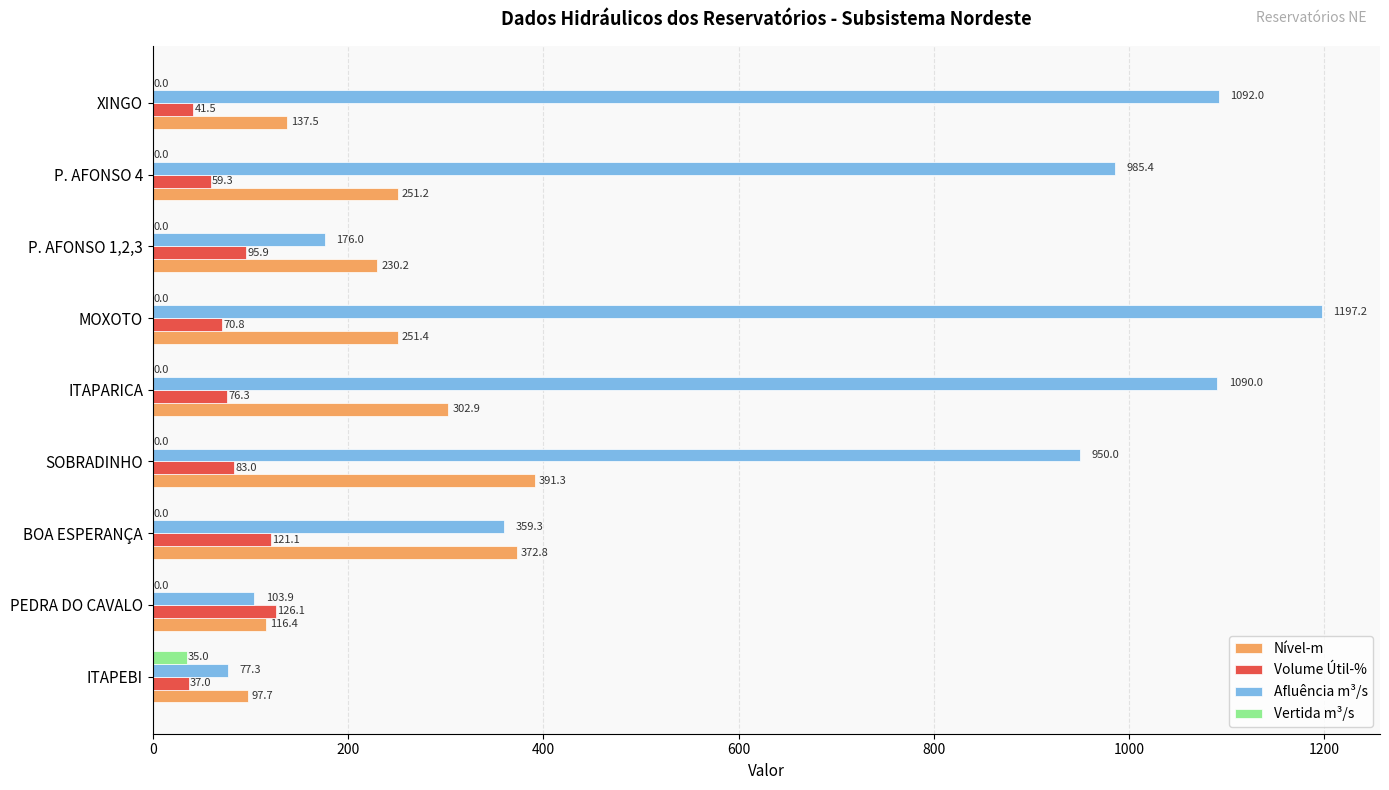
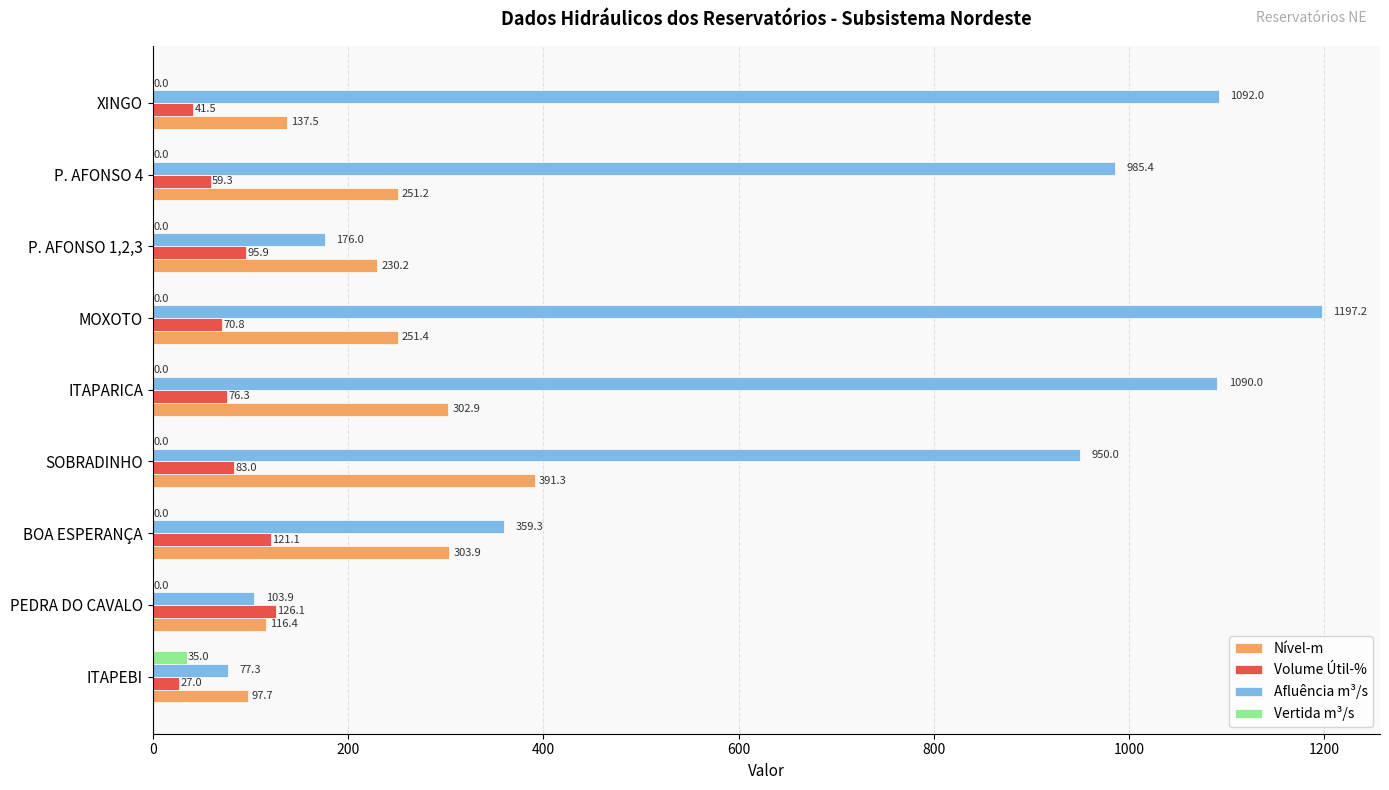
  {
    "Nível-m": {
      "XINGO": 137.5,
      "P. AFONSO 4": 251.2,
      "P. AFONSO 1,2,3": 230.2,
      "MOXOTO": 251.4,
      "ITAPARICA": 302.9,
      "SOBRADINHO": 391.3,
-     "BOA ESPERANÇA": 372.8,
+     "BOA ESPERANÇA": 303.9,
      "PEDRA DO CAVALO": 116.4,
      "ITAPEBI": 97.7
    },
    "Volume Útil-%": {
      "XINGO": 41.5,
      "P. AFONSO 4": 59.3,
      "P. AFONSO 1,2,3": 95.9,
      "MOXOTO": 70.8,
      "ITAPARICA": 76.3,
      "SOBRADINHO": 83.0,
      "BOA ESPERANÇA": 121.1,
      "PEDRA DO CAVALO": 126.1,
-     "ITAPEBI": 37.0
+     "ITAPEBI": 27.0
    },
    "Afluência m³/s": {
      "XINGO": 1092.0,
      "P. AFONSO 4": 985.4,
      "P. AFONSO 1,2,3": 176.0,
      "MOXOTO": 1197.2,
      "ITAPARICA": 1090.0,
      "SOBRADINHO": 950.0,
      "BOA ESPERANÇA": 359.3,
      "PEDRA DO CAVALO": 103.9,
      "ITAPEBI": 77.3
    },
    "Vertida m³/s": {
      "XINGO": 0.0,
      "P. AFONSO 4": 0.0,
      "P. AFONSO 1,2,3": 0.0,
      "MOXOTO": 0.0,
      "ITAPARICA": 0.0,
      "SOBRADINHO": 0.0,
      "BOA ESPERANÇA": 0.0,
      "PEDRA DO CAVALO": 0.0,
      "ITAPEBI": 35.0
    }
  }
